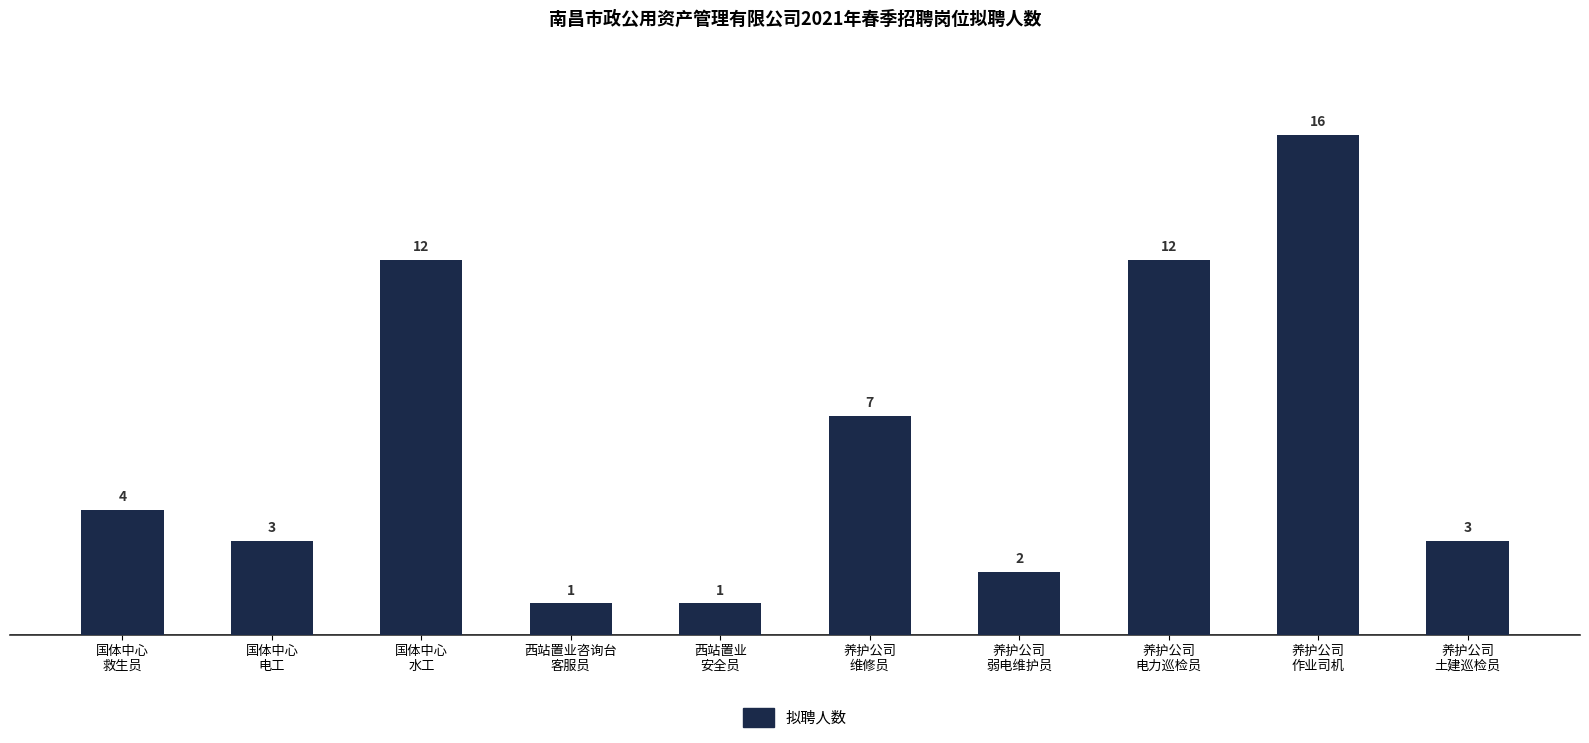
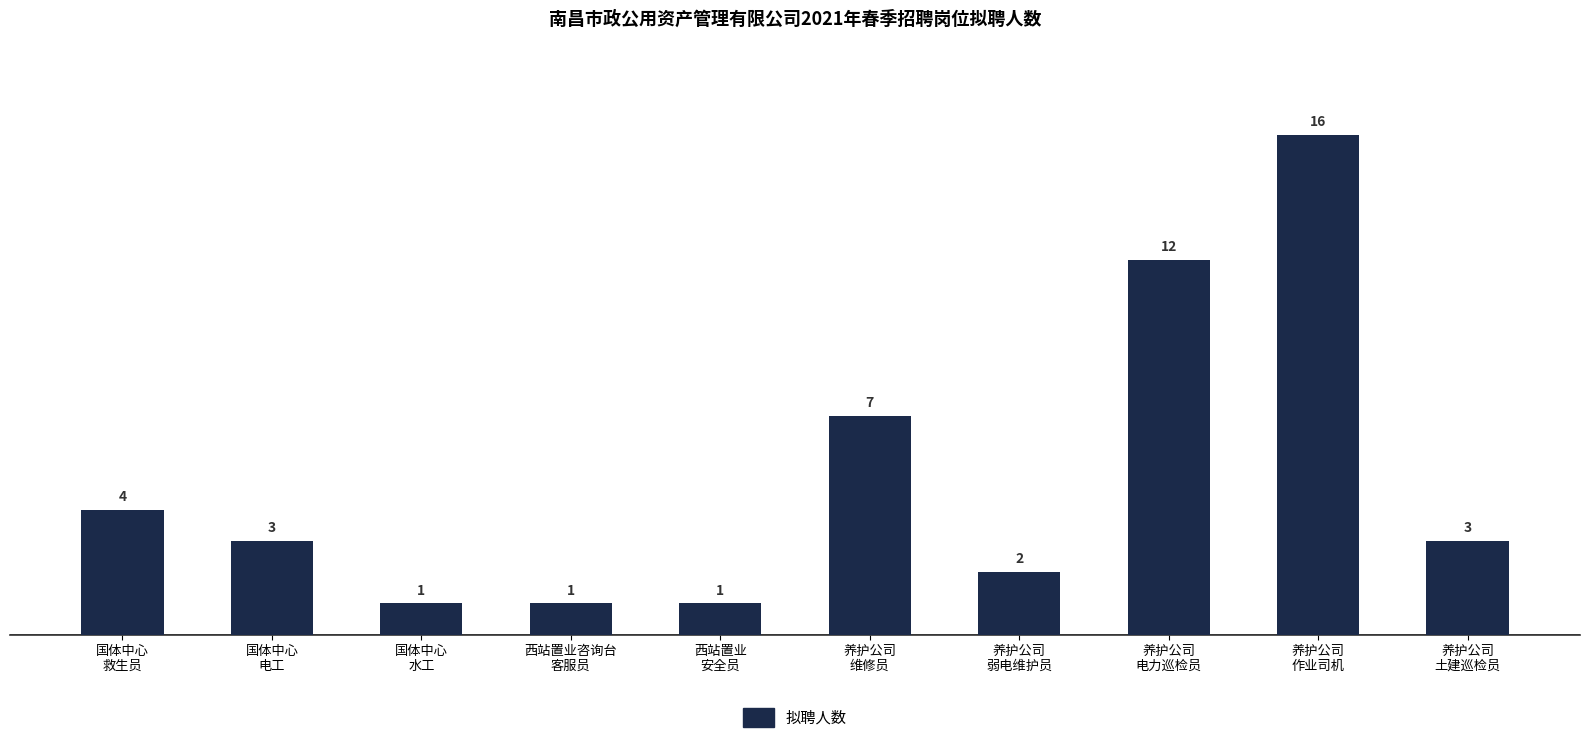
  {
    "国体中心 救生员": 4,
    "国体中心 电工": 3,
-   "国体中心 水工": 12,
+   "国体中心 水工": 1,
    "西站置业咨询台 客服员": 1,
    "西站置业 安全员": 1,
    "养护公司 维修员": 7,
    "养护公司 弱电维护员": 2,
    "养护公司 电力巡检员": 12,
    "养护公司 作业司机": 16,
    "养护公司 土建巡检员": 3
  }
